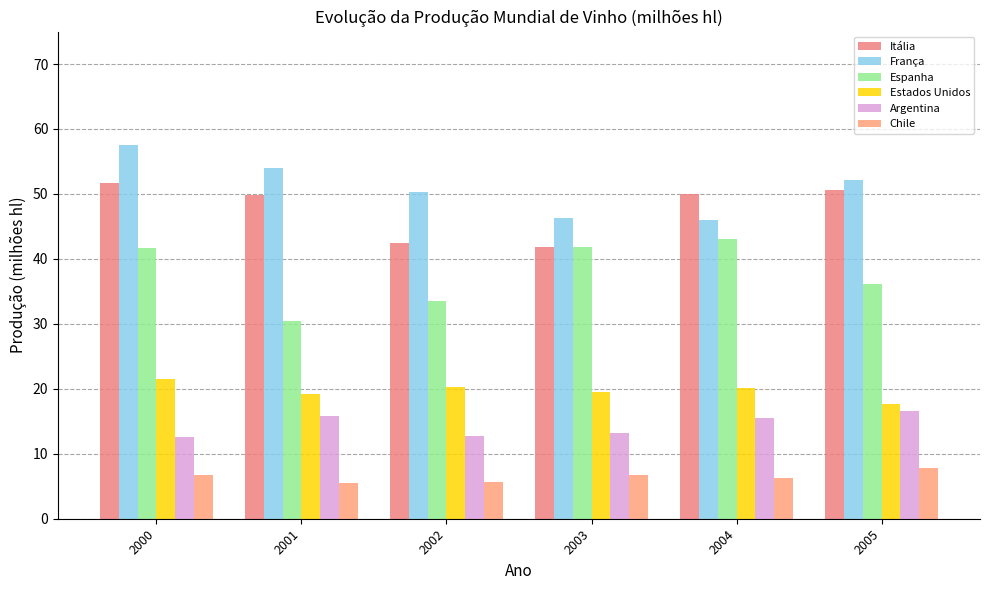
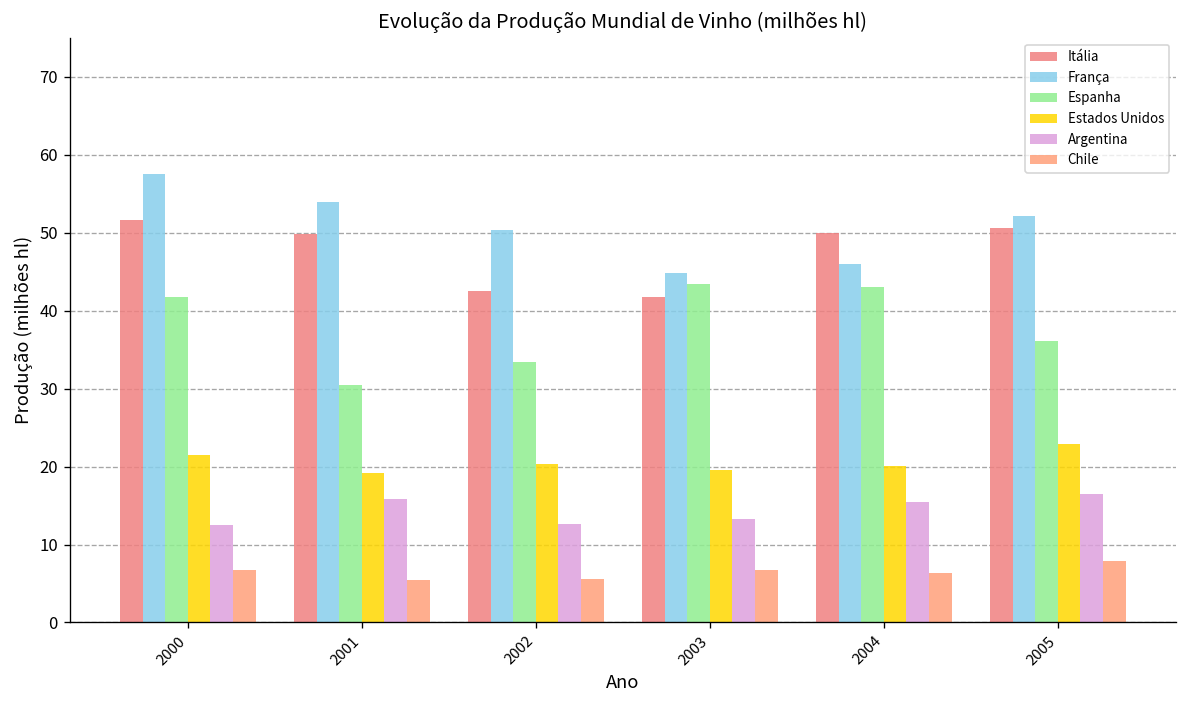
  {
    "França": {
      "2000": 58,
      "2001": 54,
      "2002": 50,
-     "2003": 46,
+     "2003": 45,
      "2004": 46,
      "2005": 52
    },
    "Espanha": {
      "2000": 42,
      "2001": 31,
      "2002": 33,
-     "2003": 42,
+     "2003": 43,
      "2004": 43,
      "2005": 36
    },
    "Estados Unidos": {
      "2000": 22,
      "2001": 19,
      "2002": 20,
      "2003": 20,
      "2004": 20,
-     "2005": 18
+     "2005": 23
    },
    "Argentina": {
      "2000": 13,
      "2001": 16,
      "2002": 13,
      "2003": 13,
      "2004": 15,
      "2005": 17
    }
  }
